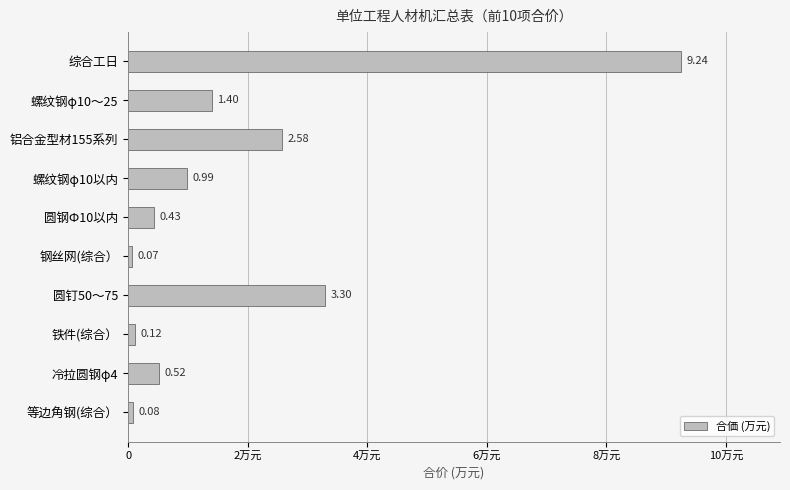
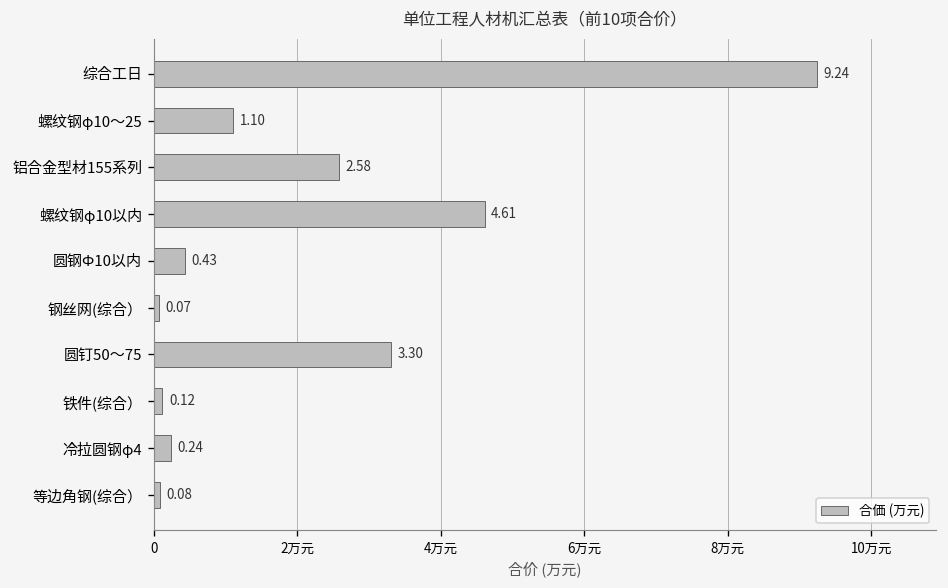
  {
    "综合工日": 9.24,
-   "螺纹钢φ10～25": 1.40,
+   "螺纹钢φ10～25": 1.10,
    "铝合金型材155系列": 2.58,
-   "螺纹钢φ10以内": 0.99,
+   "螺纹钢φ10以内": 4.61,
    "圆钢Ф10以内": 0.43,
    "钢丝网(综合）": 0.07,
    "圆钉50～75": 3.30,
    "铁件(综合）": 0.12,
-   "冷拉圆钢φ4": 0.52,
+   "冷拉圆钢φ4": 0.24,
    "等边角钢(综合）": 0.08
  }
